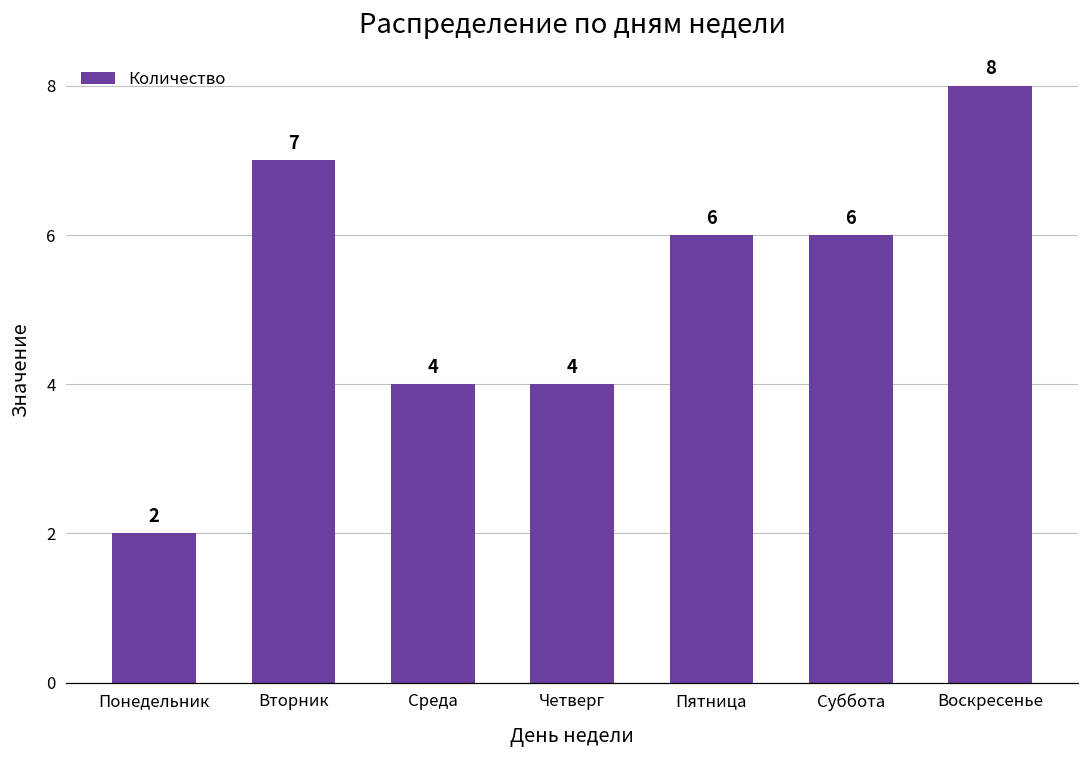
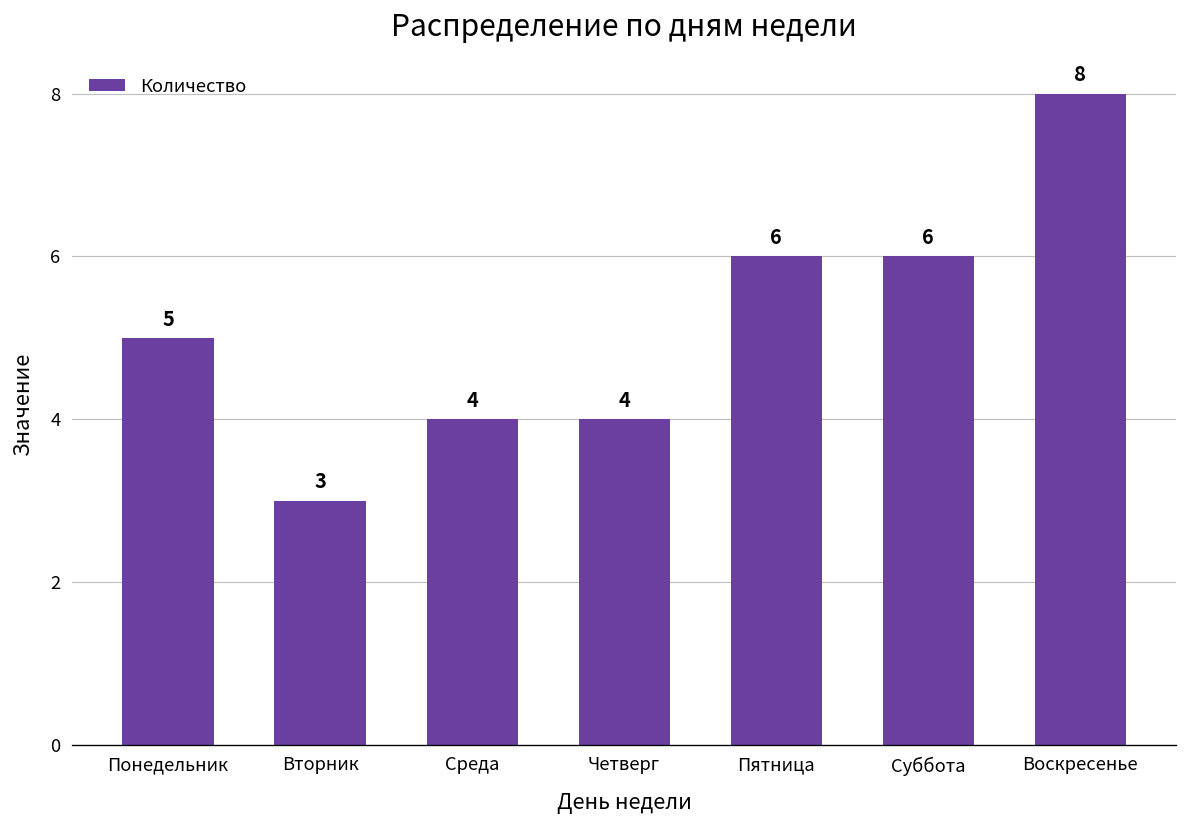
  {
-   "Понедельник": 2,
-   "Вторник": 7,
+   "Понедельник": 5,
+   "Вторник": 3,
    "Среда": 4,
    "Четверг": 4,
    "Пятница": 6,
    "Суббота": 6,
    "Воскресенье": 8
  }
